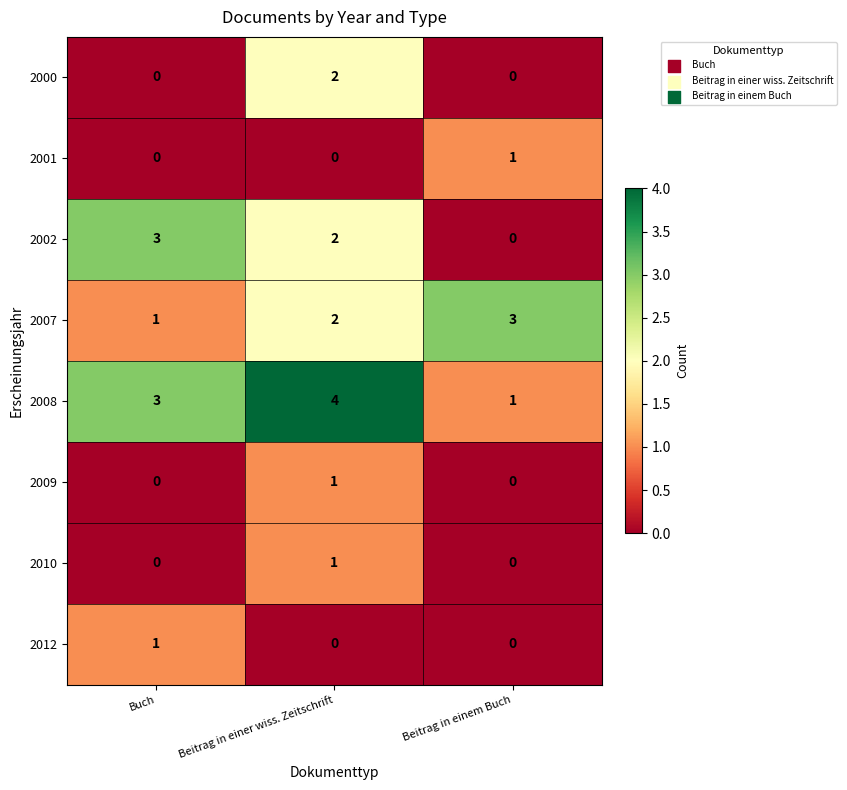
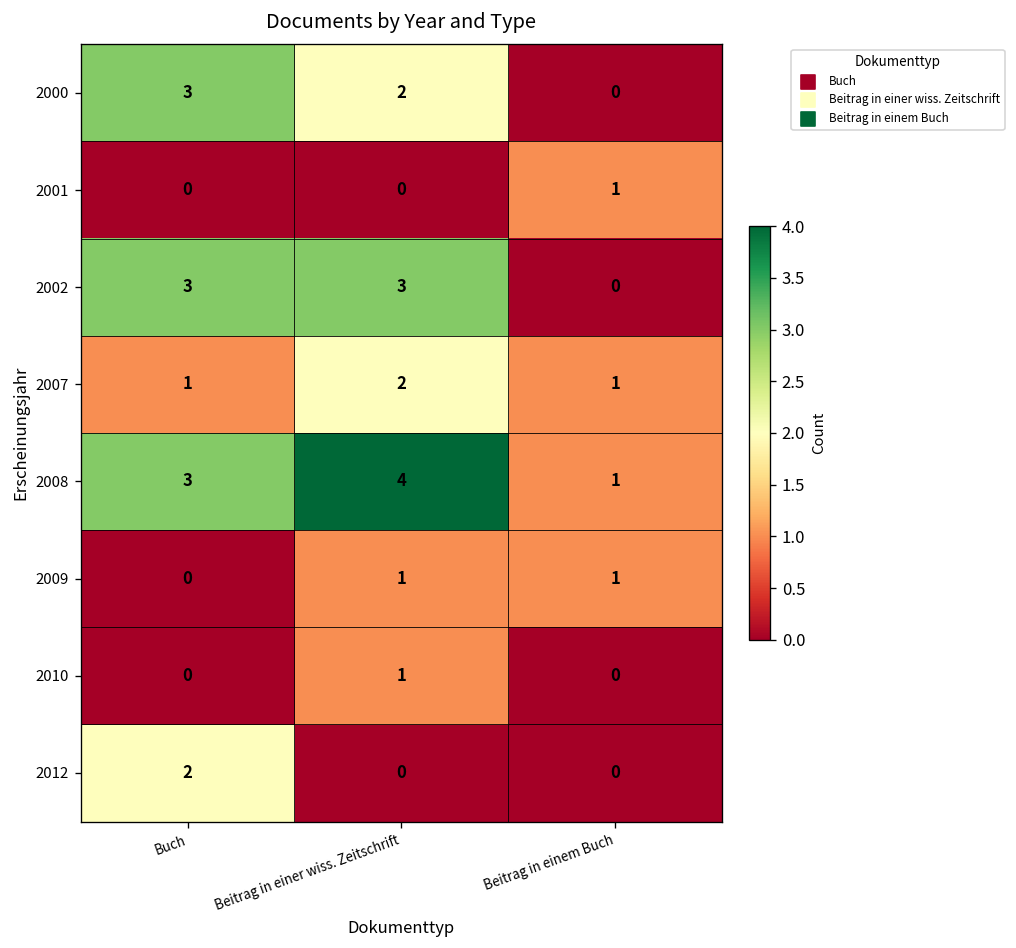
  {
    "2000": {
-     "Buch": 0,
+     "Buch": 3,
      "Beitrag in einer wiss. Zeitschrift": 2,
      "Beitrag in einem Buch": 0
    },
    "2001": {
      "Buch": 0,
      "Beitrag in einer wiss. Zeitschrift": 0,
      "Beitrag in einem Buch": 1
    },
    "2002": {
      "Buch": 3,
-     "Beitrag in einer wiss. Zeitschrift": 2,
+     "Beitrag in einer wiss. Zeitschrift": 3,
      "Beitrag in einem Buch": 0
    },
    "2007": {
      "Buch": 1,
      "Beitrag in einer wiss. Zeitschrift": 2,
-     "Beitrag in einem Buch": 3
+     "Beitrag in einem Buch": 1
    },
    "2008": {
      "Buch": 3,
      "Beitrag in einer wiss. Zeitschrift": 4,
      "Beitrag in einem Buch": 1
    },
    "2009": {
      "Buch": 0,
      "Beitrag in einer wiss. Zeitschrift": 1,
-     "Beitrag in einem Buch": 0
+     "Beitrag in einem Buch": 1
    },
    "2010": {
      "Buch": 0,
      "Beitrag in einer wiss. Zeitschrift": 1,
      "Beitrag in einem Buch": 0
    },
    "2012": {
-     "Buch": 1,
+     "Buch": 2,
      "Beitrag in einer wiss. Zeitschrift": 0,
      "Beitrag in einem Buch": 0
    }
  }
